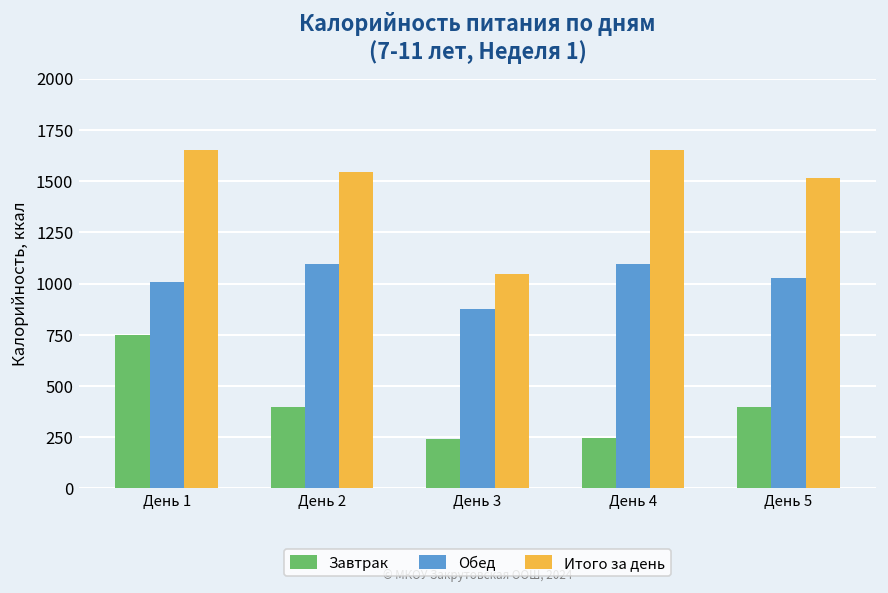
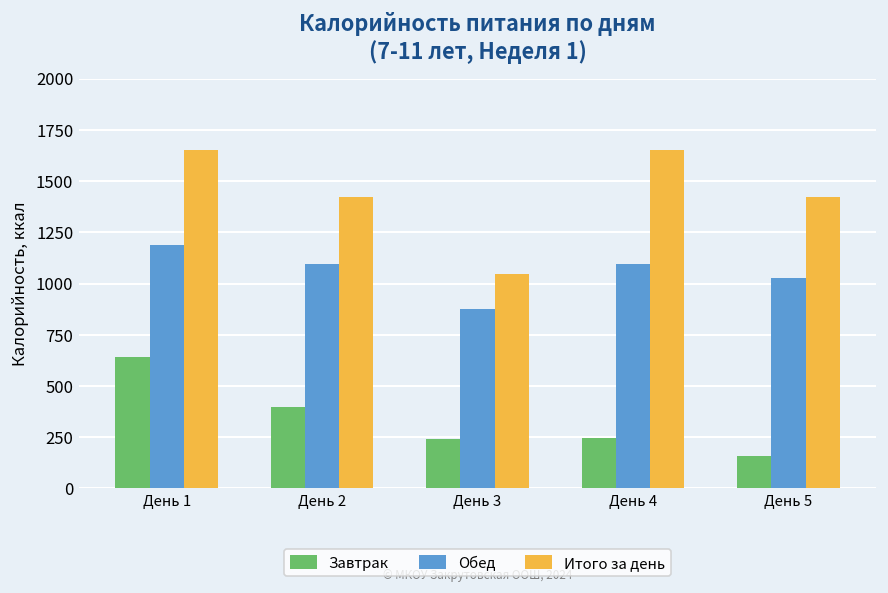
  {
    "Завтрак": {
-     "День 1": 750,
+     "День 1": 640,
      "День 2": 400,
      "День 3": 240,
      "День 4": 250,
-     "День 5": 400
+     "День 5": 160
    },
    "Обед": {
-     "День 1": 1010,
+     "День 1": 1190,
      "День 2": 1100,
      "День 3": 880,
      "День 4": 1090,
      "День 5": 1030
    },
    "Итого за день": {
      "День 1": 1650,
-     "День 2": 1540,
+     "День 2": 1420,
      "День 3": 1050,
      "День 4": 1650,
-     "День 5": 1510
+     "День 5": 1420
    }
  }
